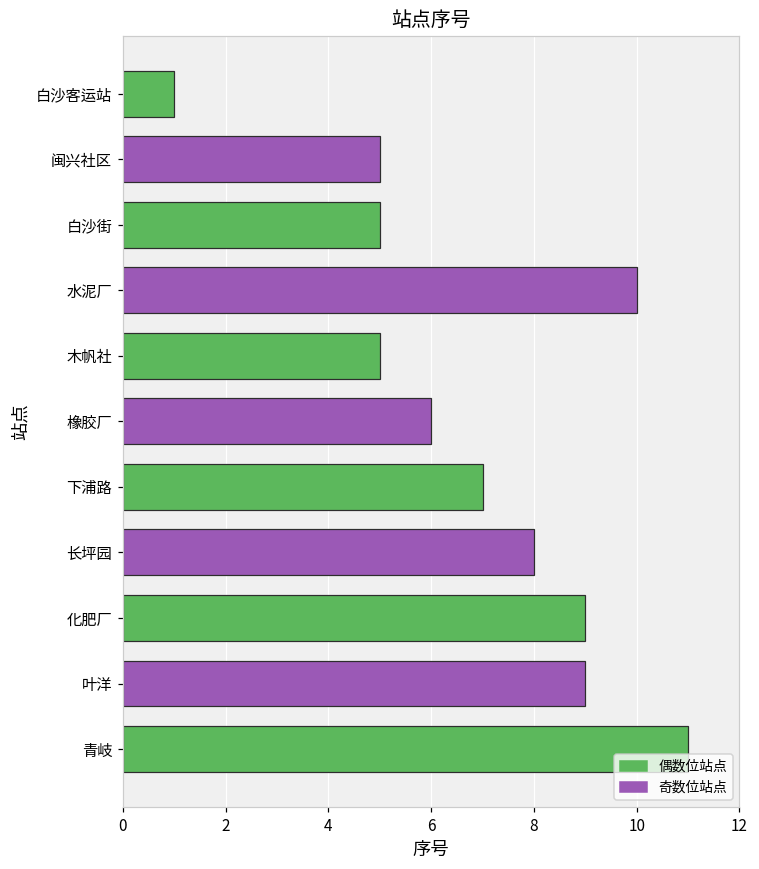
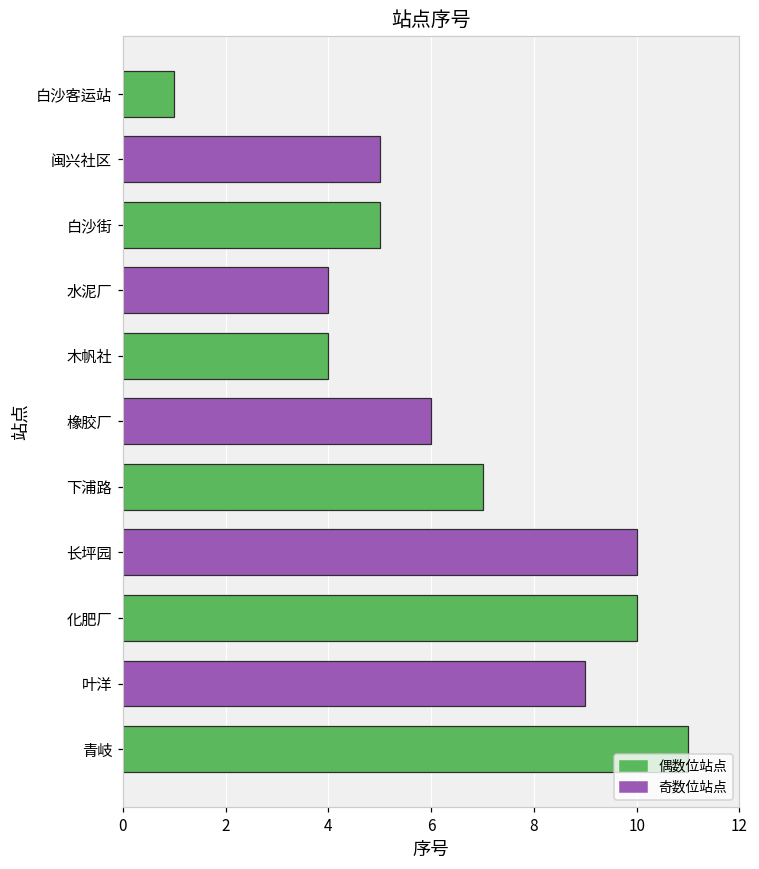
  {
    "白沙客运站": 1,
    "闽兴社区": 5,
    "白沙街": 5,
-   "水泥厂": 10,
-   "木帆社": 5,
+   "水泥厂": 4,
+   "木帆社": 4,
    "橡胶厂": 6,
    "下浦路": 7,
-   "长坪园": 8,
-   "化肥厂": 9,
+   "长坪园": 10,
+   "化肥厂": 10,
    "叶洋": 9,
    "青岐": 11
  }
